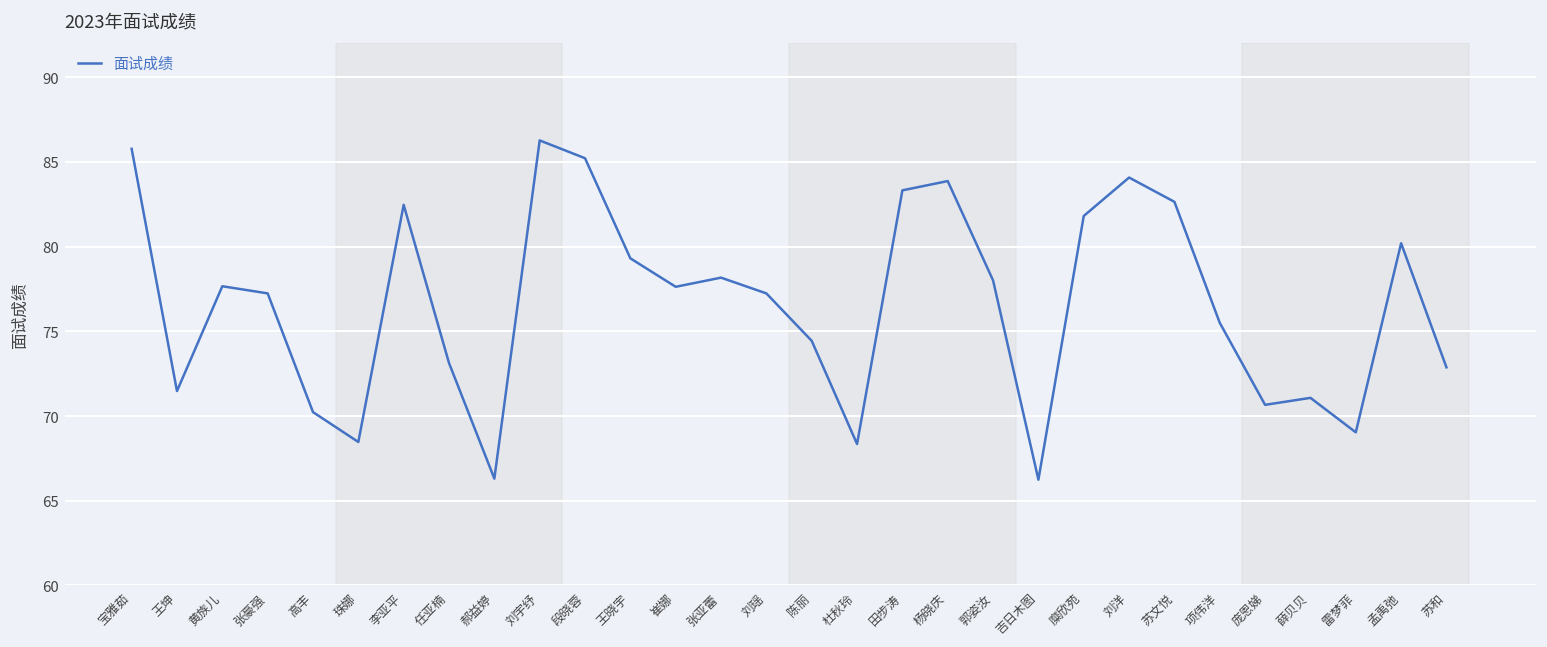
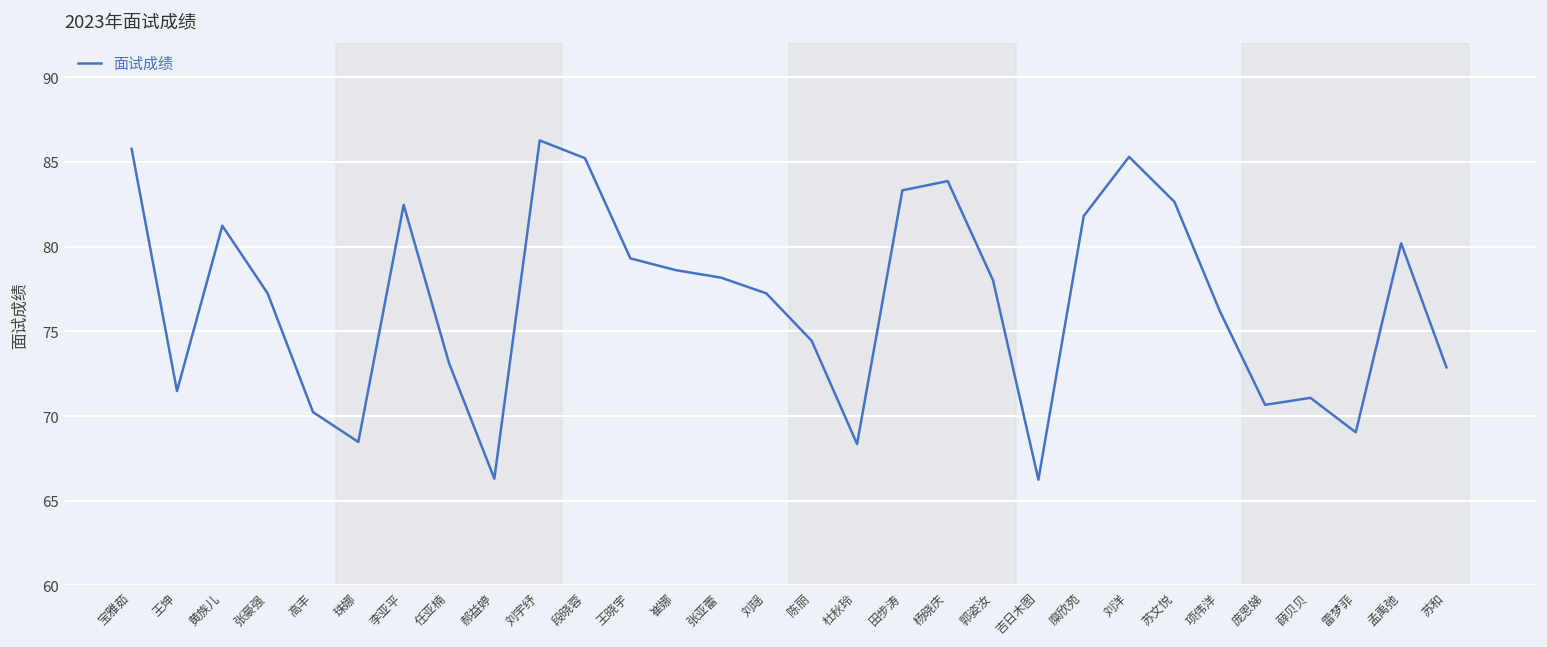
  {
    "宝雅茹": 85.8,
    "王坤": 71.5,
-   "黄族儿": 77.7,
+   "黄族儿": 81.2,
    "张豪强": 77.2,
    "高丰": 70.2,
    "珠娜": 68.5,
    "李亚平": 82.5,
    "任亚楠": 73.1,
    "郝益婷": 66.3,
    "刘宇纾": 86.3,
    "段晓蓉": 85.2,
    "王晓宇": 79.3,
-   "崔娜": 77.6,
+   "崔娜": 78.6,
    "张亚蕾": 78.2,
    "刘瑶": 77.2,
    "陈丽": 74.4,
    "杜秋玲": 68.3,
    "田步涛": 83.3,
    "杨晓庆": 83.9,
    "郭姿汝": 78.0,
    "吉日木图": 66.2,
    "糜欣苑": 81.8,
-   "刘洋": 84.1,
+   "刘洋": 85.3,
    "苏文悦": 82.6,
-   "项伟洋": 75.5,
+   "项伟洋": 76.2,
    "庞恩娣": 70.7,
    "薛贝贝": 71.1,
    "雷梦菲": 69.0,
    "孟禹弛": 80.2,
    "苏和": 72.9
  }
